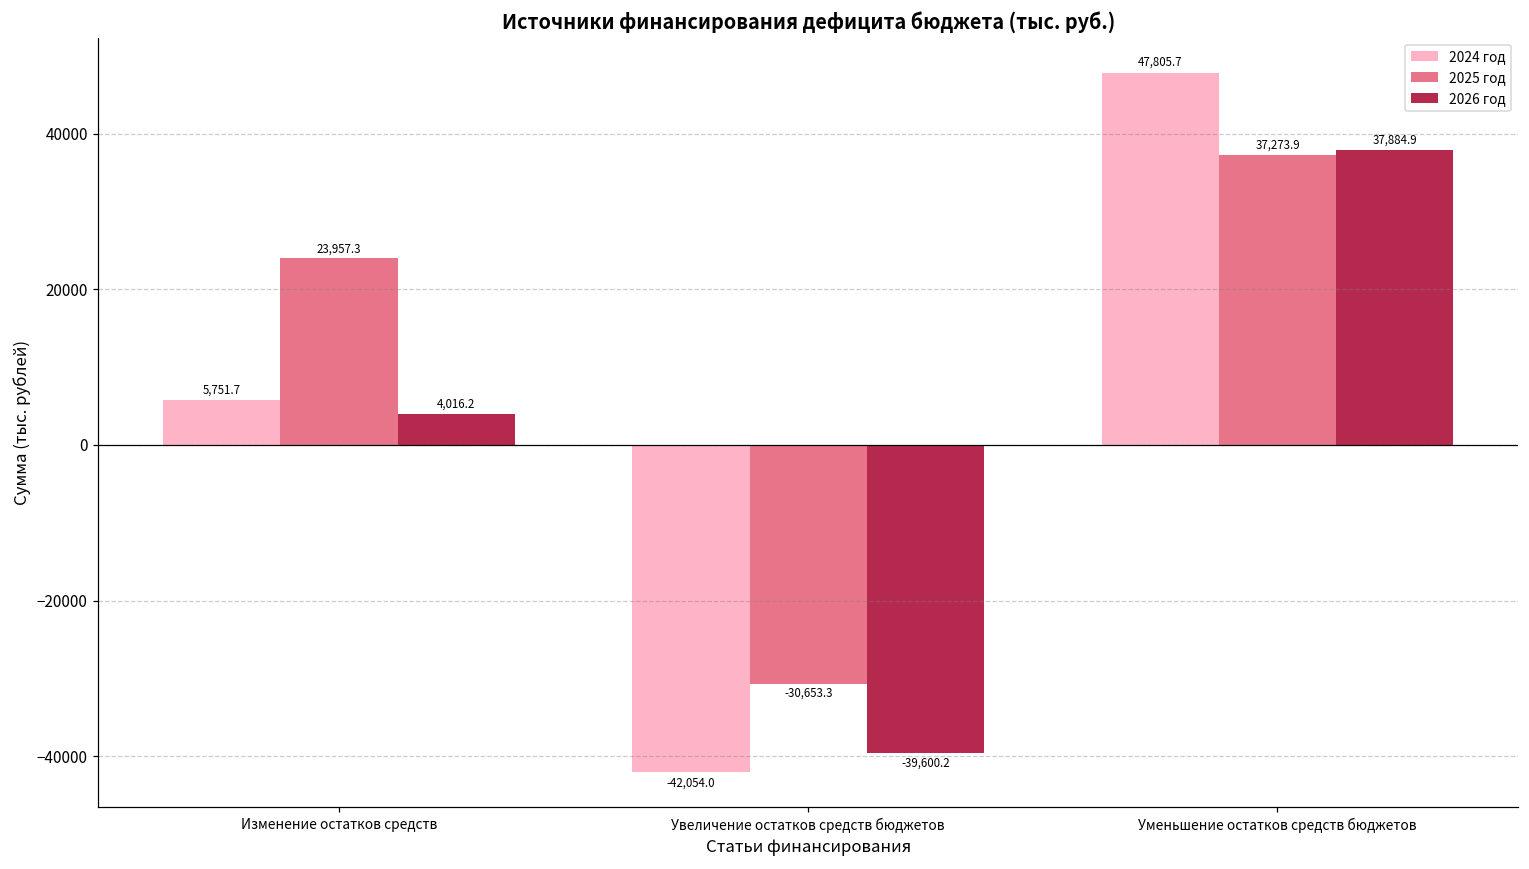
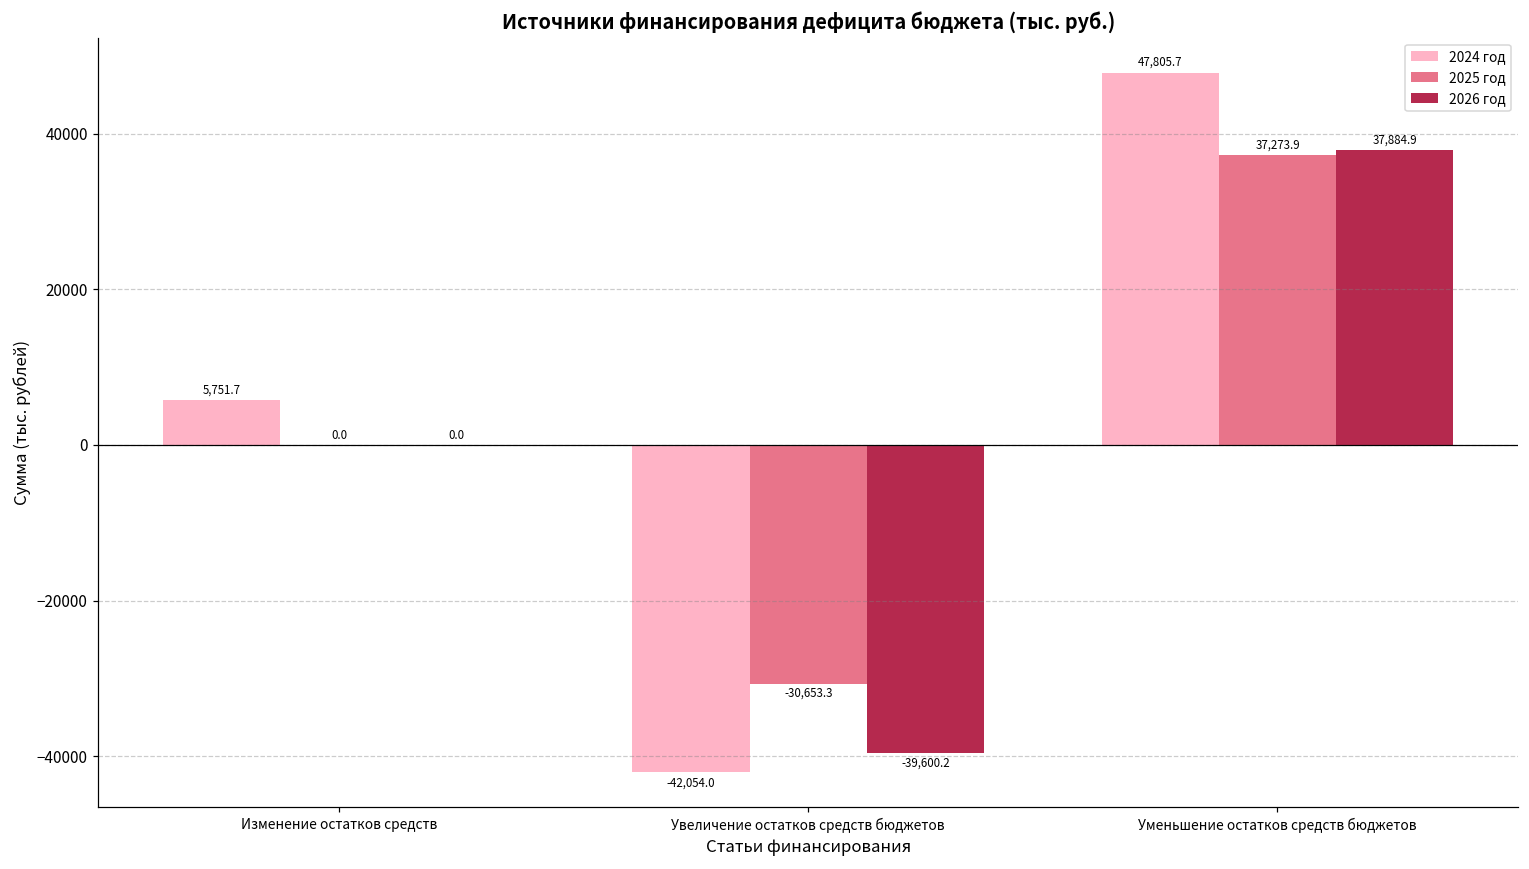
  {
    "2024 год": {
      "Изменение остатков средств": "5,751.7",
      "Увеличение остатков средств бюджетов": "-42,054.0",
      "Уменьшение остатков средств бюджетов": "47,805.7"
    },
    "2025 год": {
-     "Изменение остатков средств": "23,957.3",
+     "Изменение остатков средств": "0.0",
      "Увеличение остатков средств бюджетов": "-30,653.3",
      "Уменьшение остатков средств бюджетов": "37,273.9"
    },
    "2026 год": {
-     "Изменение остатков средств": "4,016.2",
+     "Изменение остатков средств": "0.0",
      "Увеличение остатков средств бюджетов": "-39,600.2",
      "Уменьшение остатков средств бюджетов": "37,884.9"
    }
  }
